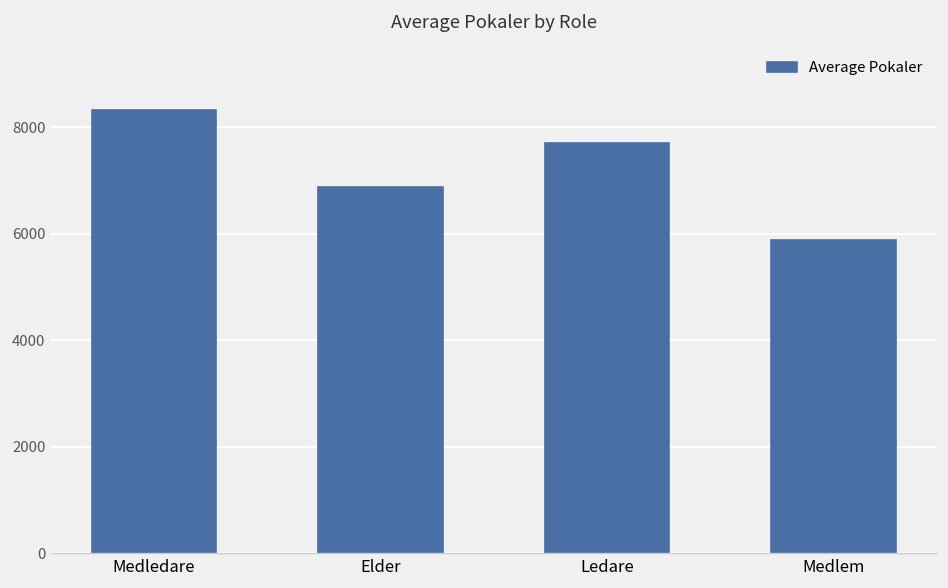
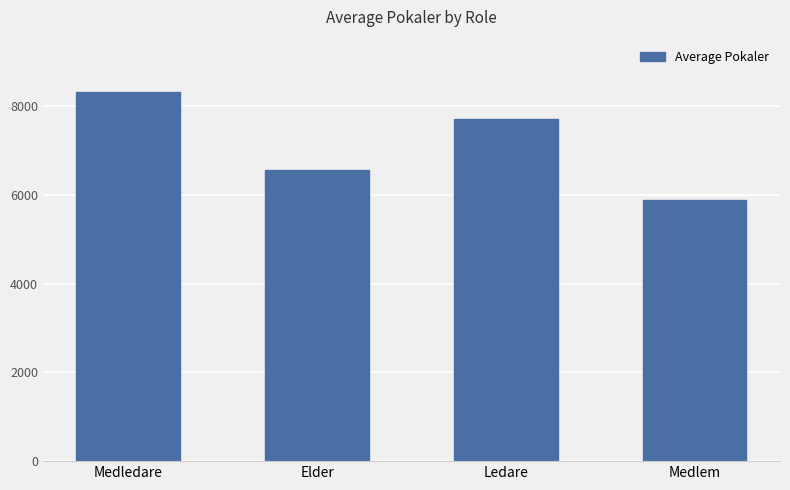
  {
    "Medledare": 8300,
-   "Elder": 6900,
+   "Elder": 6600,
    "Ledare": 7700,
    "Medlem": 5900
  }
